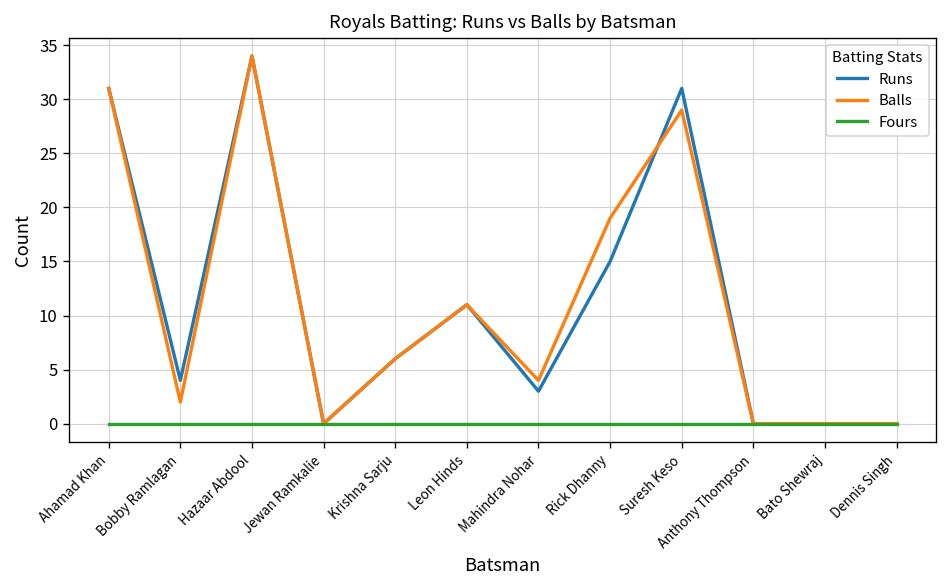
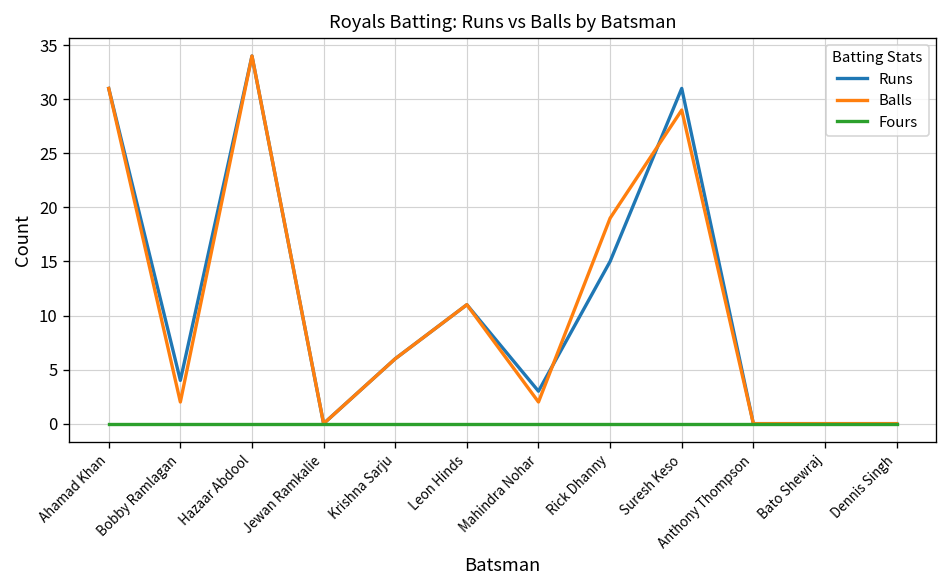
  {
    "Runs": {
      "Bobby Ramlagan": 4,
      "Mahindra Nohar": 3,
      "Rick Dhanny": 15,
      "Suresh Keso": 31
    },
    "Balls": {
      "Bobby Ramlagan": 2,
-     "Mahindra Nohar": 4,
+     "Mahindra Nohar": 2,
      "Rick Dhanny": 19,
      "Suresh Keso": 29
    },
    "Fours": {
      "Ahamad Khan": 0,
      "Bobby Ramlagan": 0,
      "Hazaar Abdool": 0,
      "Krishna Sarju": 0,
      "Leon Hinds": 0,
      "Mahindra Nohar": 0,
      "Rick Dhanny": 0,
      "Suresh Keso": 0
    }
  }
